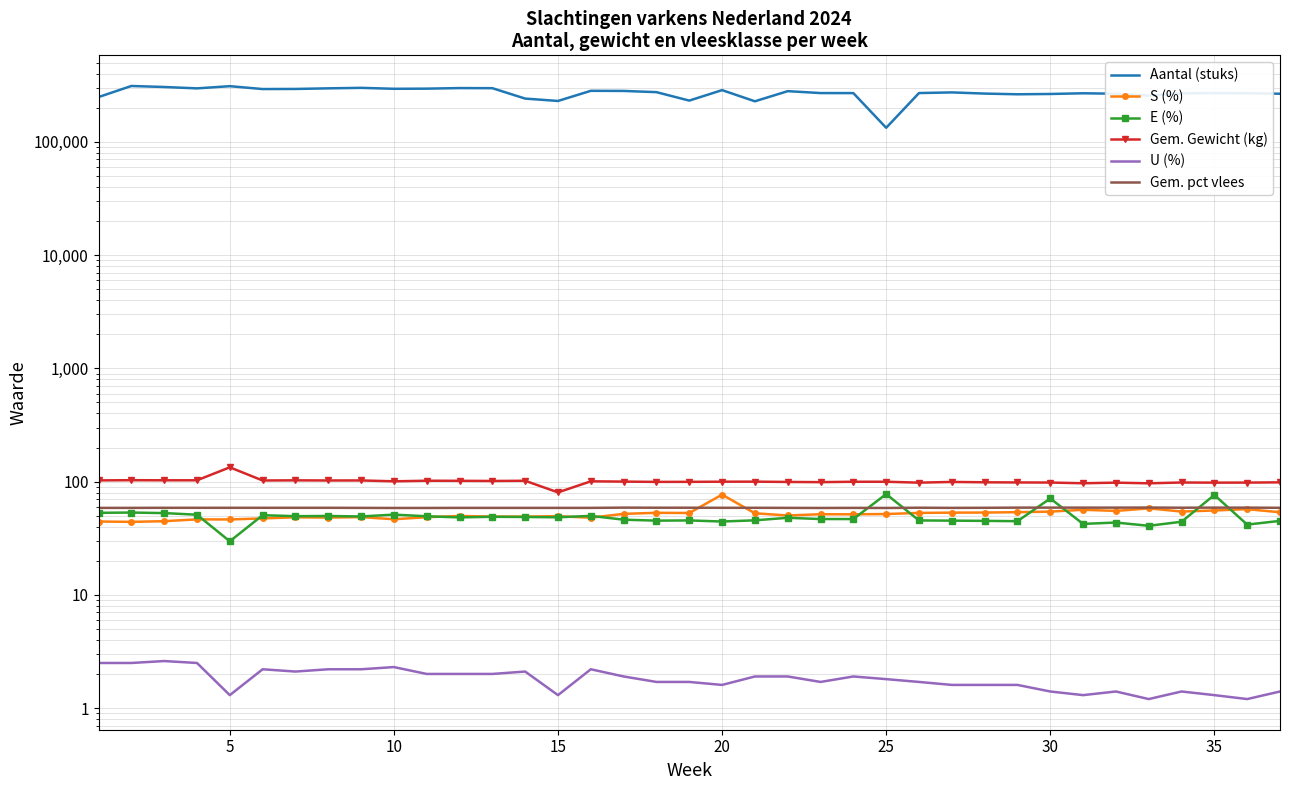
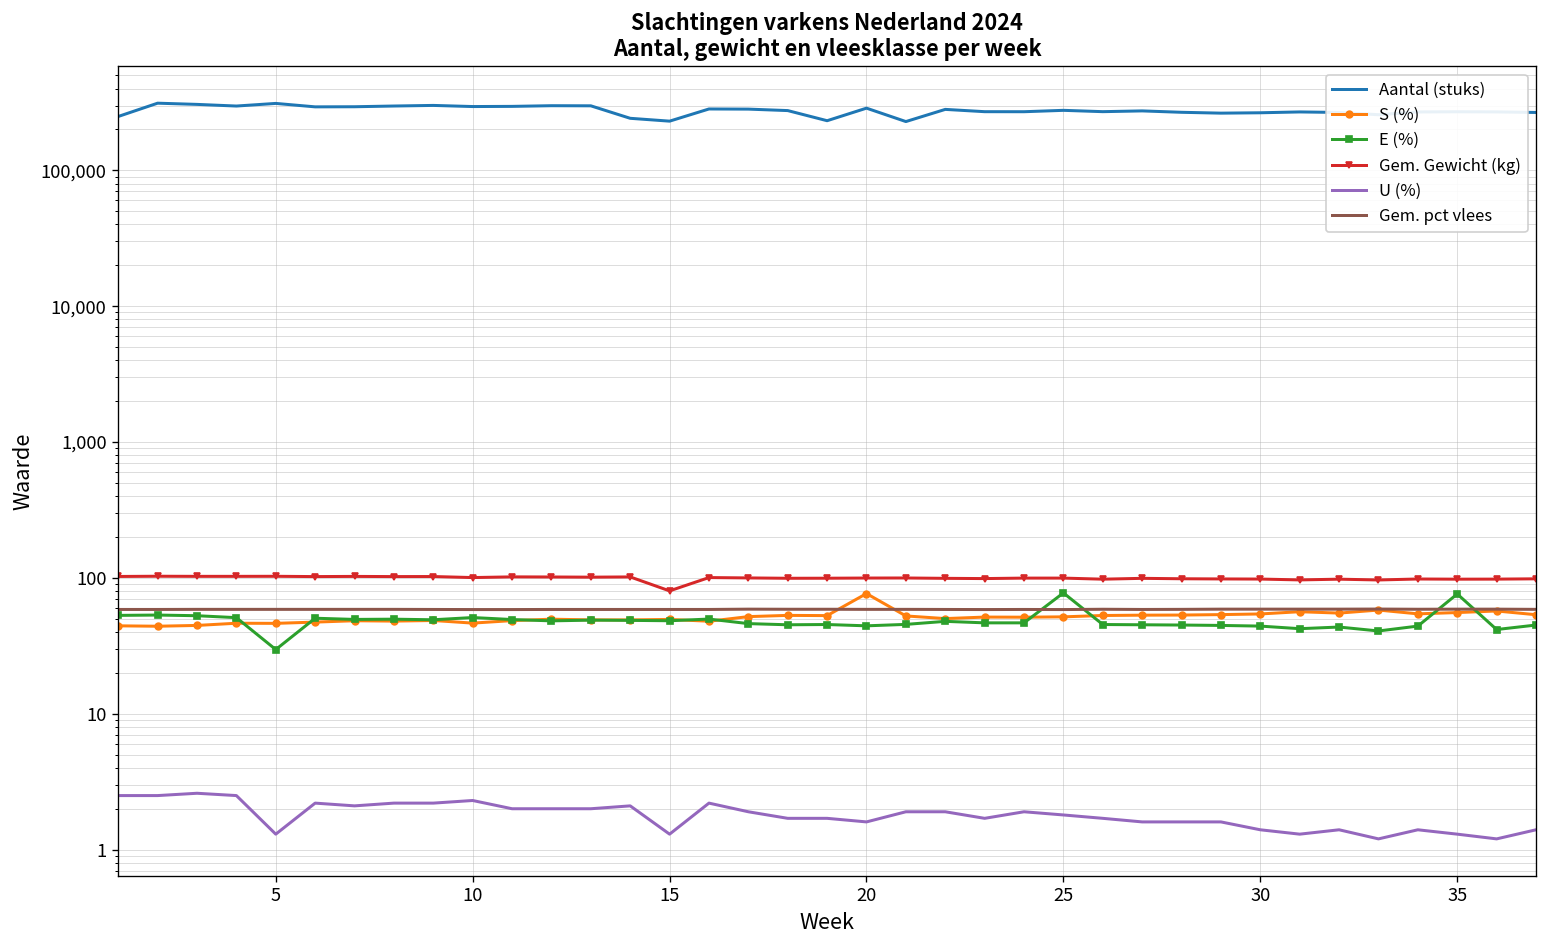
  {
    "Aantal (stuks)": {
      "5": "310,000",
      "10": "290,000",
      "15": "230,000",
      "20": "290,000",
-     "25": "130,000",
+     "25": "280,000",
      "30": "270,000"
    },
    "S (%)": {
      "5": "46",
      "10": "47",
      "20": "80",
      "25": "50",
      "30": "50",
      "35": "60"
    },
    "E (%)": {
      "5": "30",
      "10": "50",
      "20": "44",
      "25": "80",
-     "30": "70",
+     "30": "44",
      "35": "80"
    },
    "Gem. Gewicht (kg)": {
-     "5": "130",
+     "5": "100",
      "10": "100",
      "15": "80",
      "20": "100",
      "25": "100",
      "30": "100",
      "35": "100"
    },
    "U (%)": {
      "5": "1.3",
      "10": "2.3",
      "15": "1.3",
      "20": "1.6",
      "25": "1.8",
      "30": "1.4",
      "35": "1.3"
    },
    "Gem. pct vlees": {
      "5": "60",
      "10": "60",
      "15": "60",
      "20": "60",
      "25": "60",
      "30": "60",
      "35": "60"
    }
  }
